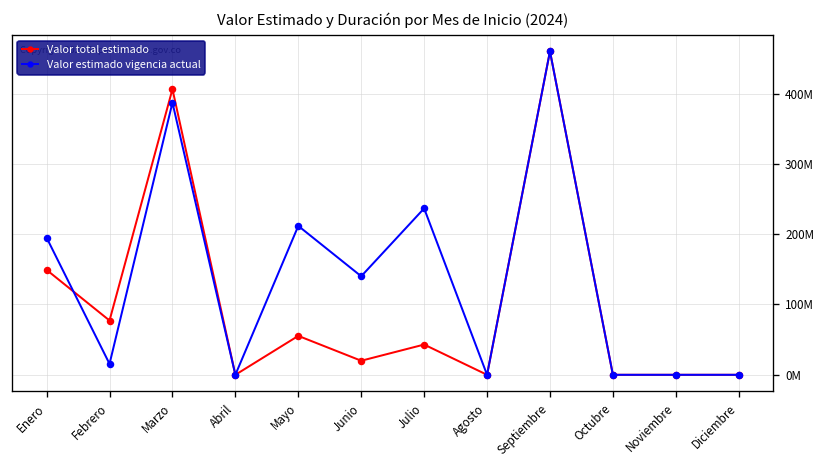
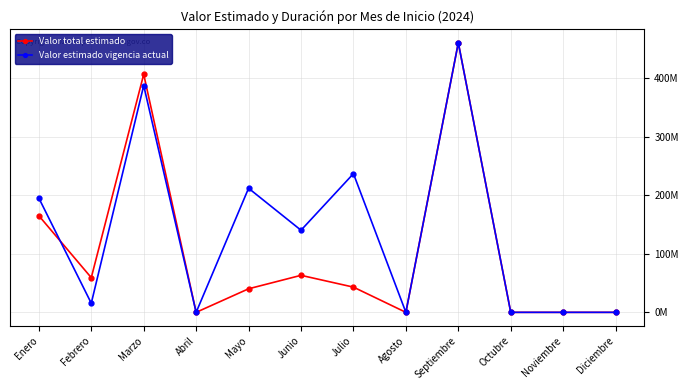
  {
    "Valor total estimado": {
-     "Enero": 150000000,
-     "Febrero": 80000000,
+     "Enero": 160000000,
+     "Febrero": 60000000,
      "Marzo": 410000000,
-     "Mayo": 60000000,
-     "Junio": 20000000,
+     "Mayo": 40000000,
+     "Junio": 60000000,
      "Julio": 40000000
    },
    "Valor estimado vigencia actual": {
      "Enero": 190000000,
      "Febrero": 20000000,
      "Marzo": 390000000,
      "Mayo": 210000000,
      "Junio": 140000000,
      "Julio": 240000000
    }
  }
